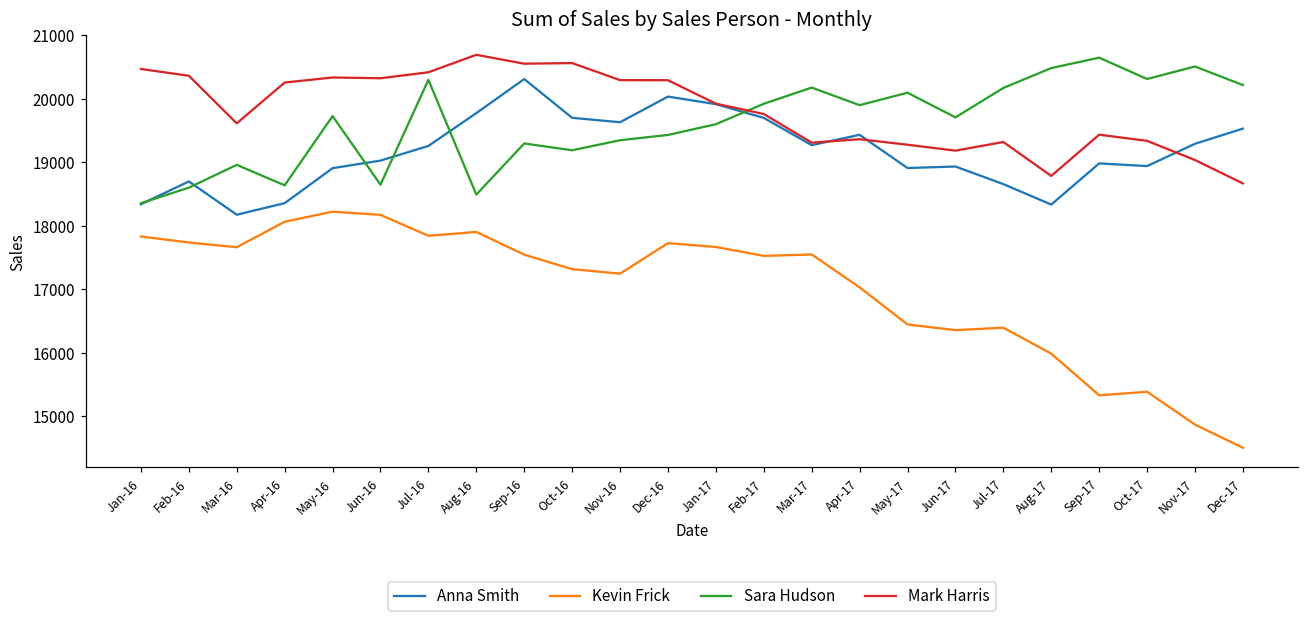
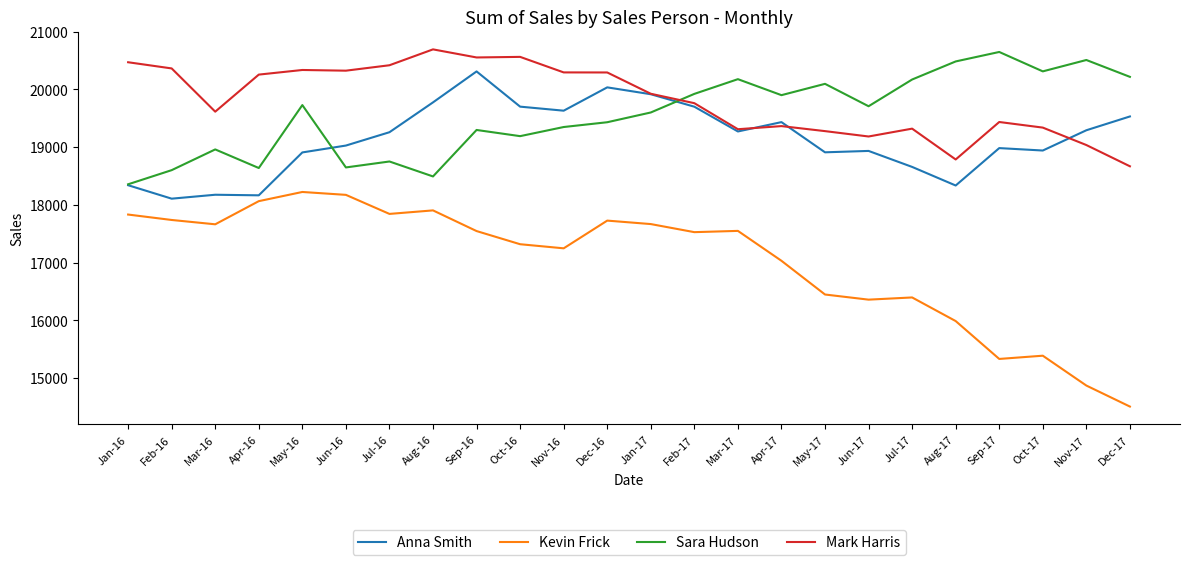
  {
    "Anna Smith": {
-     "Feb-16": 18700,
+     "Feb-16": 18100,
      "Mar-16": 18200,
-     "Apr-16": 18400,
+     "Apr-16": 18200,
      "May-16": 18900,
      "Jun-16": 19000,
      "Jul-16": 19300,
      "Aug-16": 19800,
      "Sep-16": 20300,
      "Oct-16": 19700,
      "Nov-16": 19600,
      "Dec-16": 20000,
      "Feb-17": 19700,
      "Apr-17": 19400,
      "May-17": 18900,
      "Jun-17": 18900,
      "Jul-17": 18700,
      "Aug-17": 18300,
      "Sep-17": 19000,
      "Oct-17": 18900,
      "Nov-17": 19300,
      "Dec-17": 19500
    },
    "Kevin Frick": {
      "Jan-16": 17800,
      "Feb-16": 17700,
      "Mar-16": 17700,
      "Apr-16": 18100,
      "May-16": 18200,
      "Jun-16": 18200,
      "Jul-16": 17800,
      "Aug-16": 17900,
      "Sep-16": 17500,
      "Oct-16": 17300,
      "Nov-16": 17200,
      "Dec-16": 17700,
      "Jan-17": 17700,
      "Feb-17": 17500,
      "Mar-17": 17600,
      "Apr-17": 17000,
      "May-17": 16400,
      "Jun-17": 16400,
      "Jul-17": 16400,
      "Aug-17": 16000,
      "Sep-17": 15300,
      "Oct-17": 15400,
      "Nov-17": 14900,
      "Dec-17": 14500
    },
    "Sara Hudson": {
      "Feb-16": 18600,
      "Mar-16": 19000,
      "Apr-16": 18600,
      "May-16": 19700,
      "Jun-16": 18600,
-     "Jul-16": 20300,
+     "Jul-16": 18800,
      "Aug-16": 18500,
      "Sep-16": 19300,
      "Oct-16": 19200,
      "Nov-16": 19300,
      "Dec-16": 19400,
      "Jan-17": 19600,
      "Feb-17": 19900,
      "Mar-17": 20200,
      "Apr-17": 19900,
      "May-17": 20100,
      "Jun-17": 19700,
      "Jul-17": 20200,
      "Aug-17": 20500,
      "Sep-17": 20600,
      "Oct-17": 20300,
      "Nov-17": 20500,
      "Dec-17": 20200
    },
    "Mark Harris": {
      "Jan-16": 20500,
      "Feb-16": 20400,
      "Mar-16": 19600,
      "Apr-16": 20300,
      "May-16": 20300,
      "Jun-16": 20300,
      "Jul-16": 20400,
      "Aug-16": 20700,
      "Sep-16": 20600,
      "Oct-16": 20600,
      "Nov-16": 20300,
      "Dec-16": 20300,
      "Feb-17": 19800,
      "Apr-17": 19400,
      "May-17": 19300,
      "Jun-17": 19200,
      "Jul-17": 19300,
      "Aug-17": 18800,
      "Sep-17": 19400,
      "Oct-17": 19300,
      "Nov-17": 19000,
      "Dec-17": 18700
    }
  }
